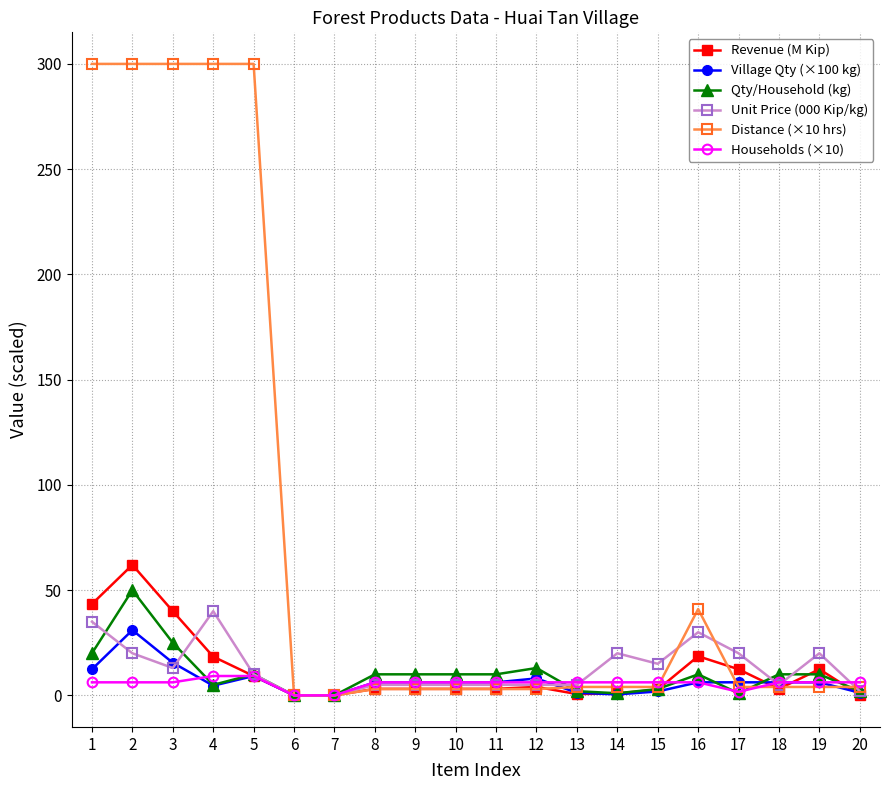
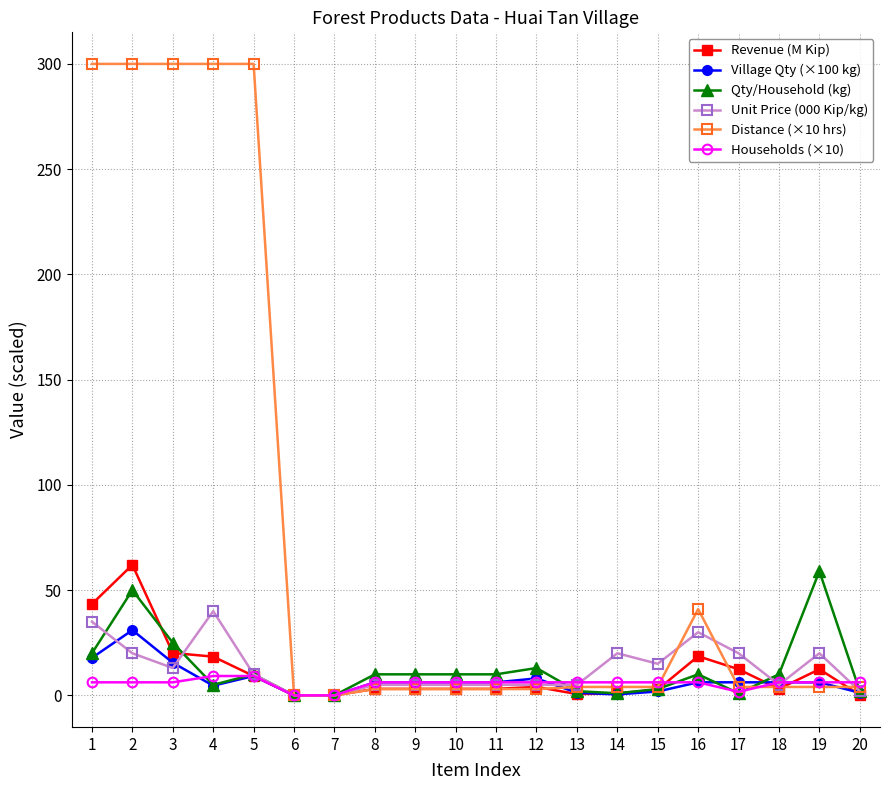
  {
    "Revenue (M Kip)": {
      "1": 43,
      "2": 62,
-     "3": 40,
+     "3": 20,
      "4": 18,
      "16": 19,
      "17": 12,
      "19": 12
    },
    "Village Qty (×100 kg)": {
-     "1": 12,
+     "1": 18,
      "2": 31,
      "3": 16,
      "12": 8,
      "17": 6
    },
    "Qty/Household (kg)": {
      "1": 20,
      "2": 50,
      "3": 25,
      "8": 10,
      "9": 10,
      "10": 10,
      "11": 10,
      "12": 13,
      "16": 10,
      "18": 10,
-     "19": 10
+     "19": 59
    },
    "Unit Price (000 Kip/kg)": {
      "1": 35,
      "2": 20,
      "3": 13,
      "4": 40,
      "14": 20,
      "15": 15,
      "16": 30,
      "17": 20,
      "19": 20
    },
    "Distance (×10 hrs)": {
      "1": 300,
      "2": 300,
      "3": 300,
      "4": 300,
      "5": 300,
      "14": 4,
      "16": 41,
      "17": 4,
      "19": 4,
      "20": 4
    },
    "Households (×10)": {
      "1": 6,
      "2": 6,
      "3": 6,
      "4": 9,
      "14": 6,
      "15": 6,
      "20": 6
    }
  }
